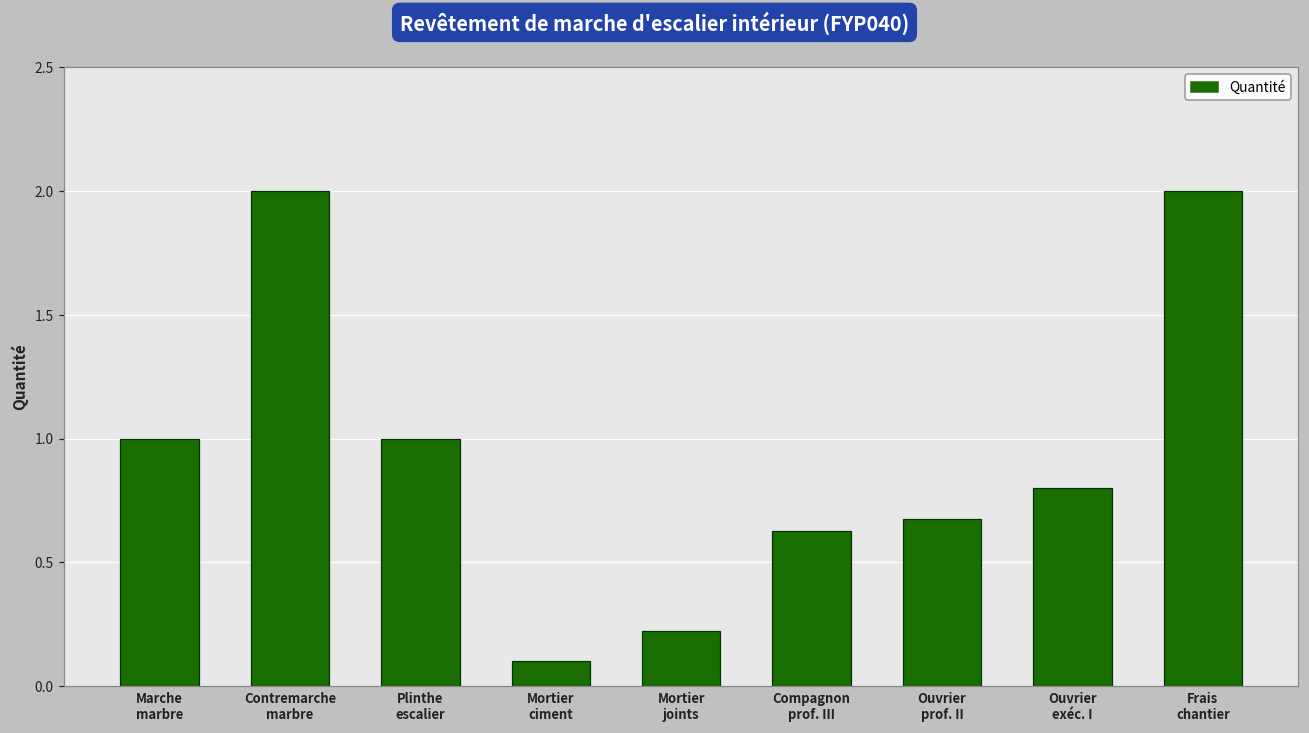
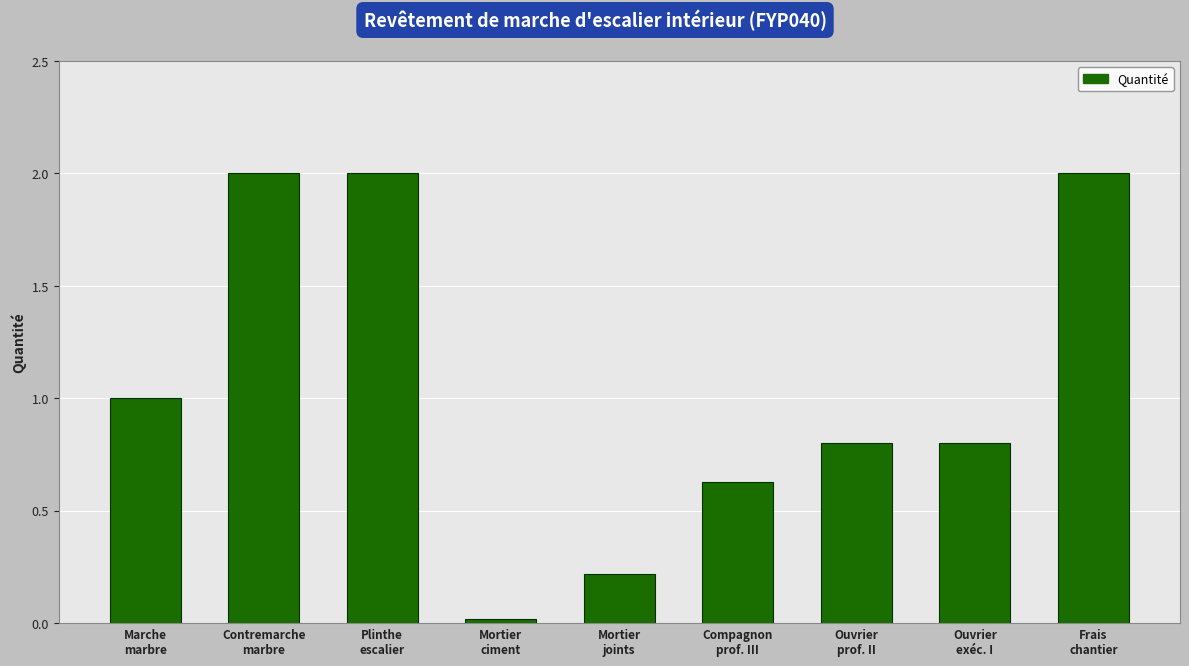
  {
    "Marche marbre": 1.00,
    "Contremarche marbre": 2.00,
-   "Plinthe escalier": 1,
-   "Mortier ciment": 0.10,
+   "Plinthe escalier": 2,
+   "Mortier ciment": 0.02,
    "Mortier joints": 0.22,
    "Compagnon prof. III": 0.63,
-   "Ouvrier prof. II": 0.68,
+   "Ouvrier prof. II": 0.80,
    "Ouvrier exéc. I": 0.80,
    "Frais chantier": 2.00
  }
